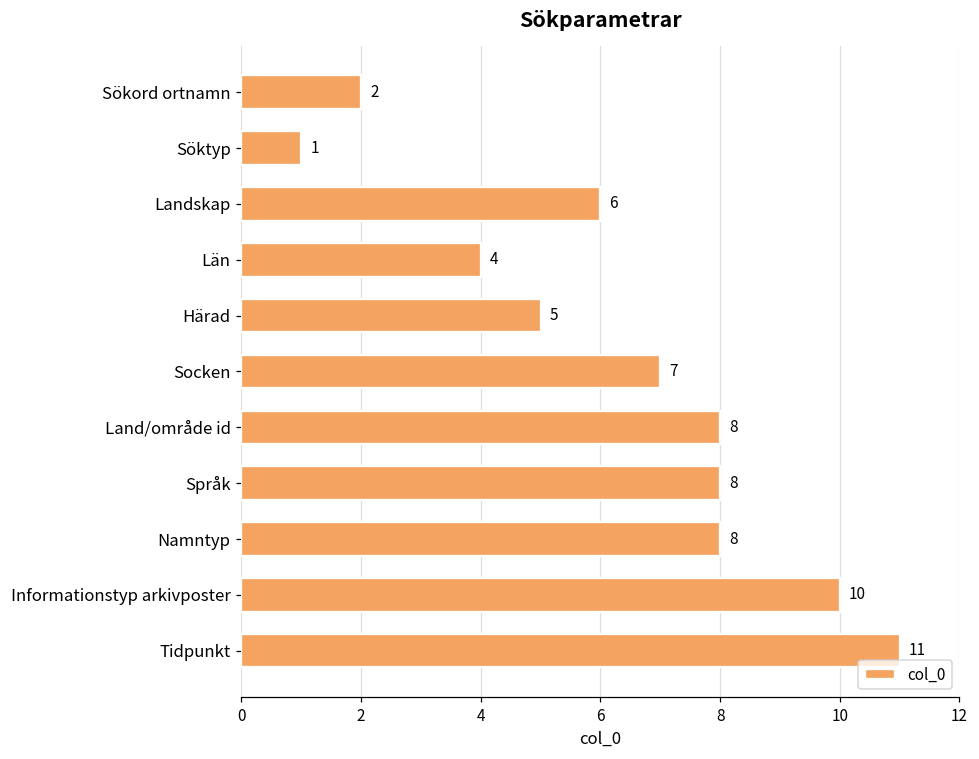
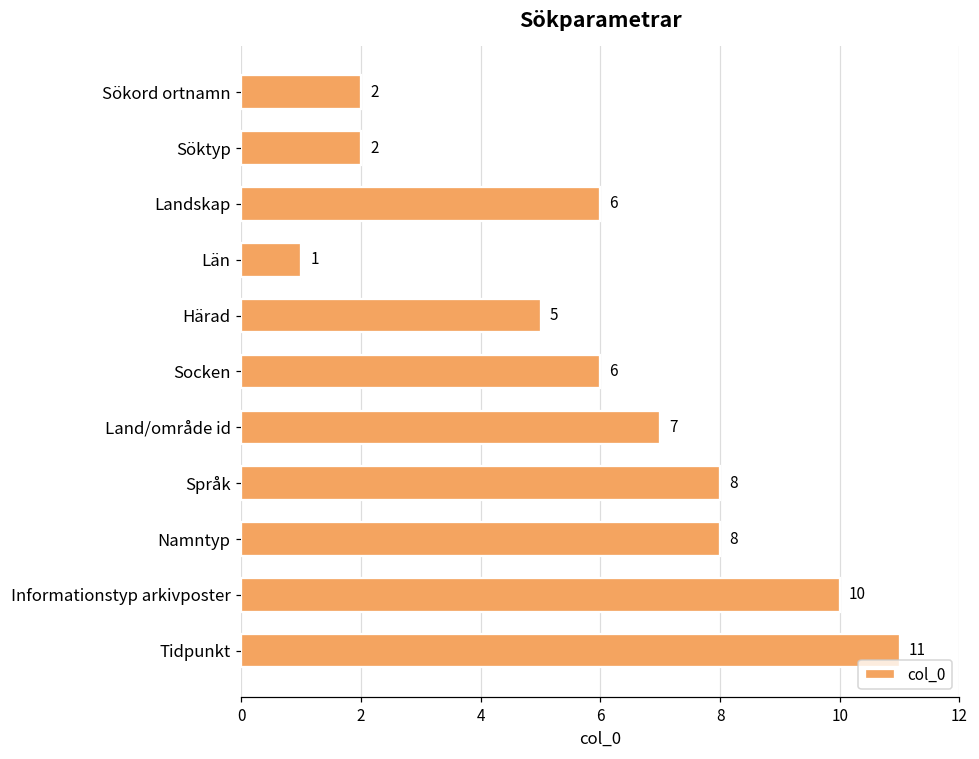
  {
    "Sökord ortnamn": 2,
-   "Söktyp": 1,
+   "Söktyp": 2,
    "Landskap": 6,
-   "Län": 4,
+   "Län": 1,
    "Härad": 5,
-   "Socken": 7,
-   "Land/område id": 8,
+   "Socken": 6,
+   "Land/område id": 7,
    "Språk": 8,
    "Namntyp": 8,
    "Informationstyp arkivposter": 10,
    "Tidpunkt": 11
  }
